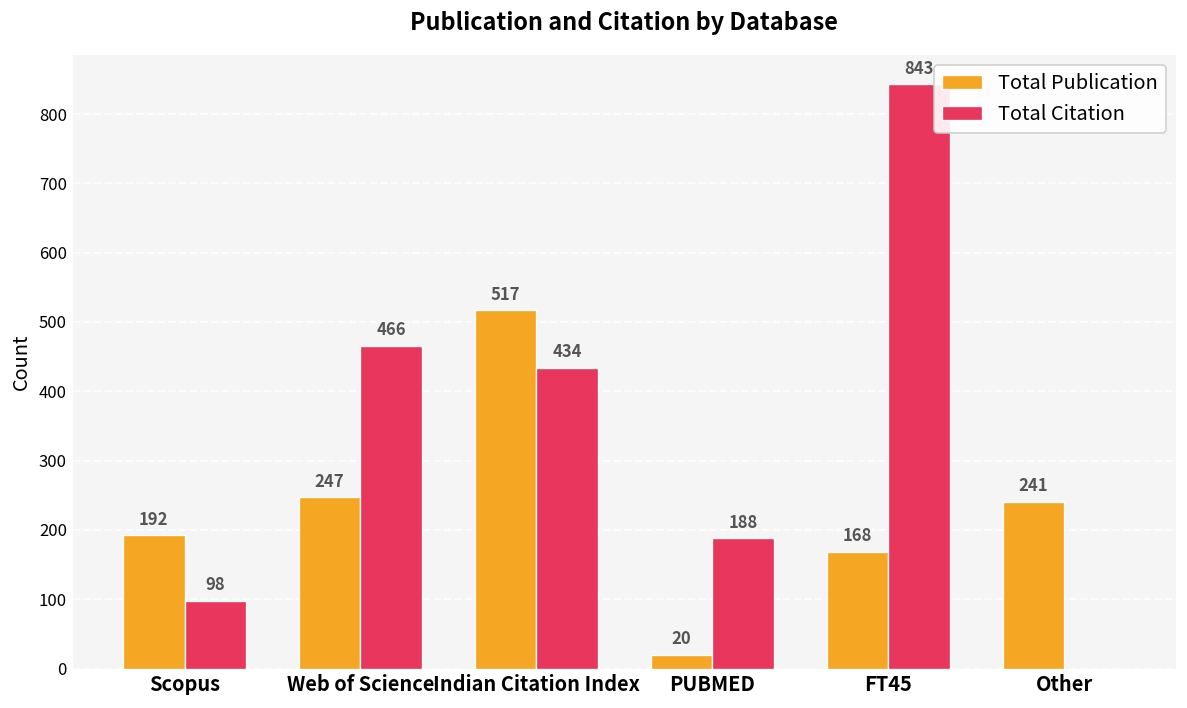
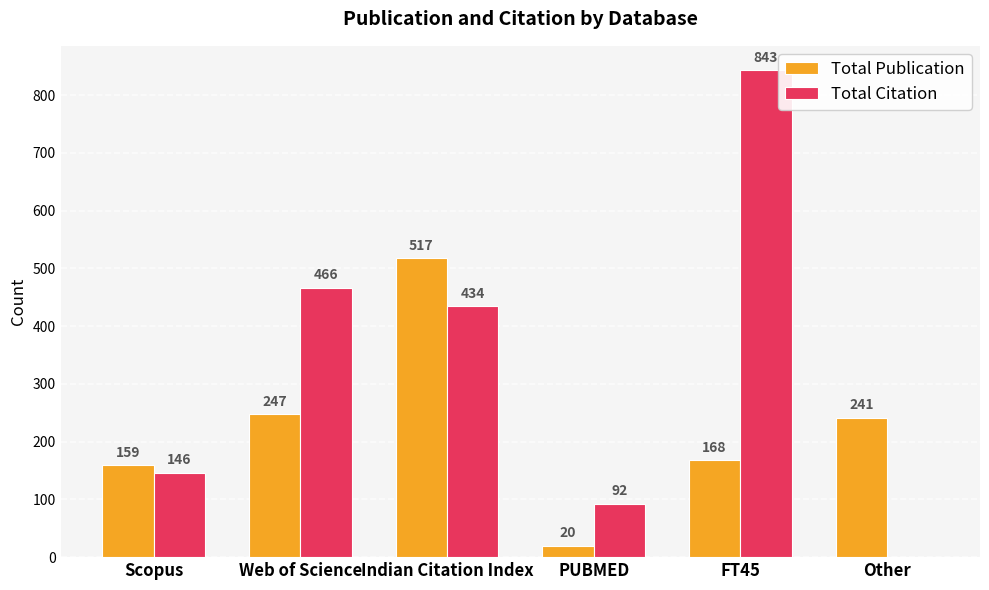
  {
    "Total Publication": {
-     "Scopus": 192,
+     "Scopus": 159,
      "Web of Science": 247,
      "Indian Citation Index": 517,
      "PUBMED": 20,
      "FT45": 168,
      "Other": 241
    },
    "Total Citation": {
-     "Scopus": 98,
+     "Scopus": 146,
      "Web of Science": 466,
      "Indian Citation Index": 434,
-     "PUBMED": 188,
+     "PUBMED": 92,
      "FT45": 843
    }
  }
